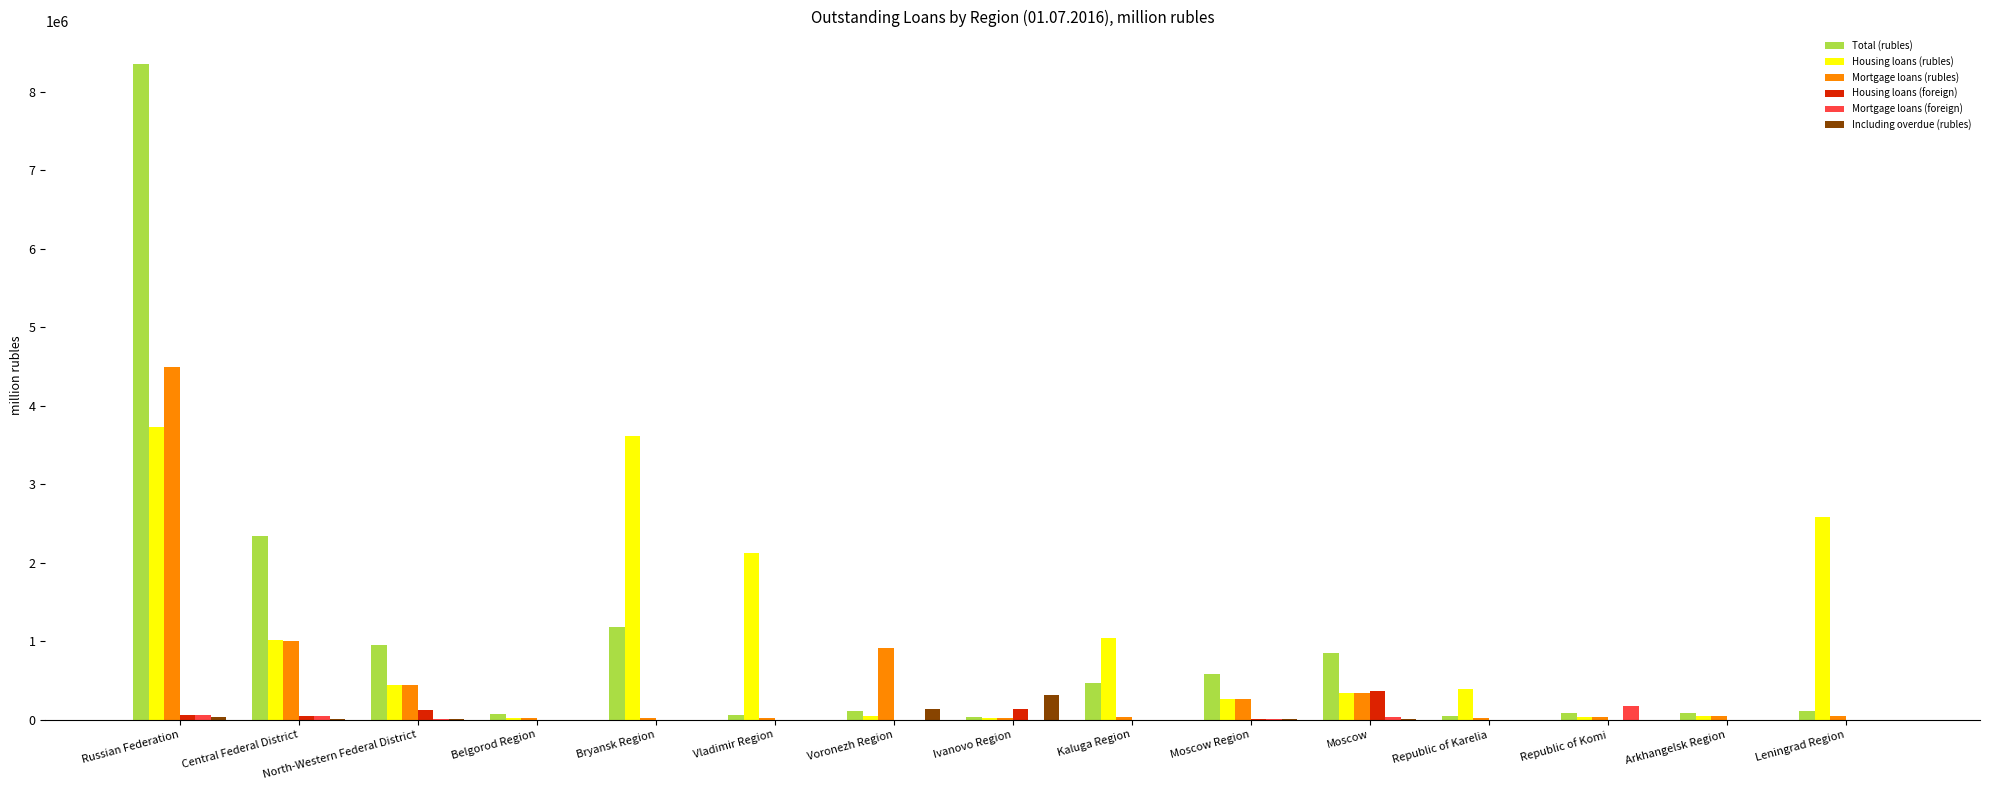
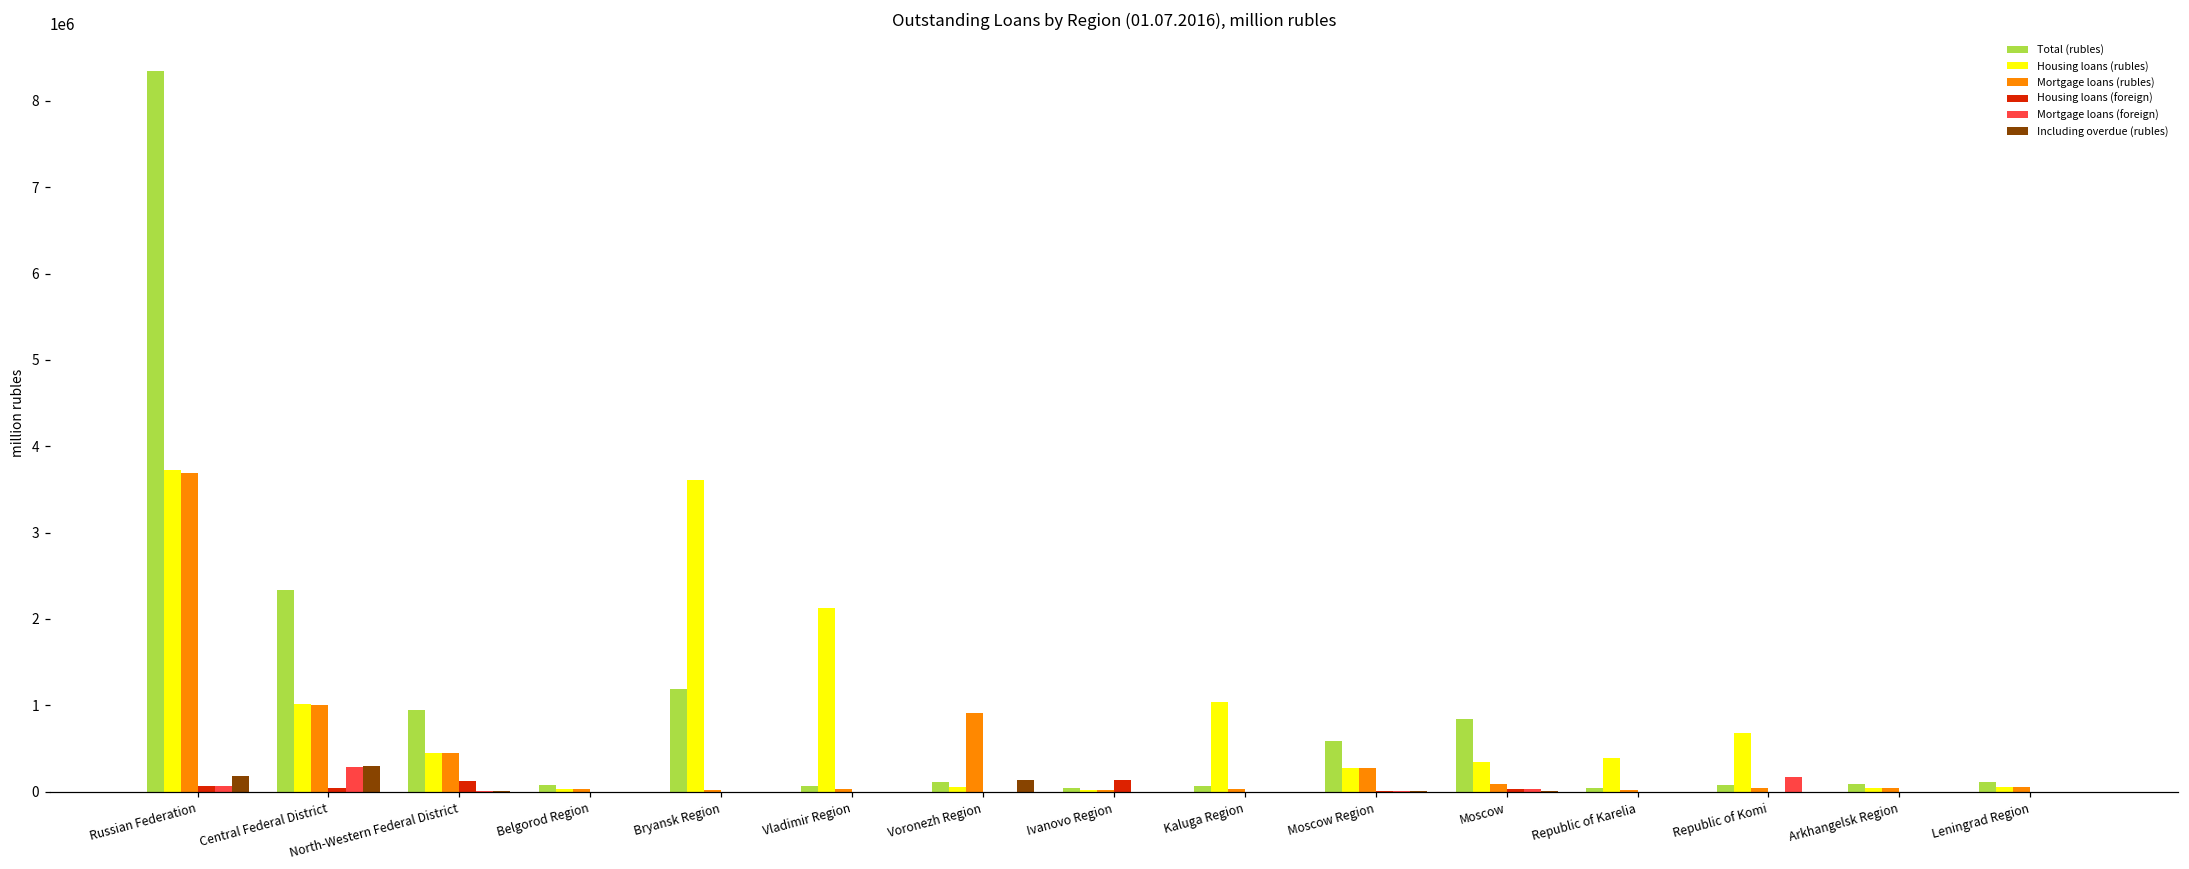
  {
    "Total (rubles)": {
      "Russian Federation": 8400000,
      "Central Federal District": 2300000,
      "North-Western Federal District": 900000,
      "Belgorod Region": 100000,
      "Bryansk Region": 1200000,
      "Vladimir Region": 100000,
      "Voronezh Region": 100000,
      "Ivanovo Region": 0,
-     "Kaluga Region": 500000,
+     "Kaluga Region": 100000,
      "Moscow Region": 600000,
      "Moscow": 800000,
      "Republic of Karelia": 0,
      "Republic of Komi": 100000,
      "Arkhangelsk Region": 100000,
      "Leningrad Region": 100000
    },
    "Housing loans (rubles)": {
      "Russian Federation": 3700000,
      "Central Federal District": 1000000,
      "North-Western Federal District": 400000,
      "Bryansk Region": 3600000,
      "Vladimir Region": 2100000,
      "Voronezh Region": 0,
      "Kaluga Region": 1000000,
      "Moscow Region": 300000,
      "Moscow": 300000,
      "Republic of Karelia": 400000,
-     "Republic of Komi": 0,
+     "Republic of Komi": 700000,
      "Arkhangelsk Region": 0,
-     "Leningrad Region": 2600000
+     "Leningrad Region": 100000
    },
    "Mortgage loans (rubles)": {
-     "Russian Federation": 4500000,
+     "Russian Federation": 3700000,
      "Central Federal District": 1000000,
      "North-Western Federal District": 400000,
      "Voronezh Region": 900000,
      "Moscow Region": 300000,
-     "Moscow": 300000,
+     "Moscow": 100000,
      "Republic of Komi": 0,
      "Arkhangelsk Region": 0,
      "Leningrad Region": 100000
    },
    "Housing loans (foreign)": {
      "Russian Federation": 100000,
      "Central Federal District": 0,
      "North-Western Federal District": 100000,
      "Ivanovo Region": 100000,
-     "Moscow": 400000
+     "Moscow": 0
    },
    "Mortgage loans (foreign)": {
      "Russian Federation": 100000,
-     "Central Federal District": 0,
+     "Central Federal District": 300000,
      "Republic of Komi": 200000
    },
    "Including overdue (rubles)": {
-     "Russian Federation": 0,
-     "Central Federal District": 0,
+     "Russian Federation": 200000,
+     "Central Federal District": 300000,
      "Voronezh Region": 100000,
-     "Ivanovo Region": 300000
+     "Ivanovo Region": 0
    }
  }
